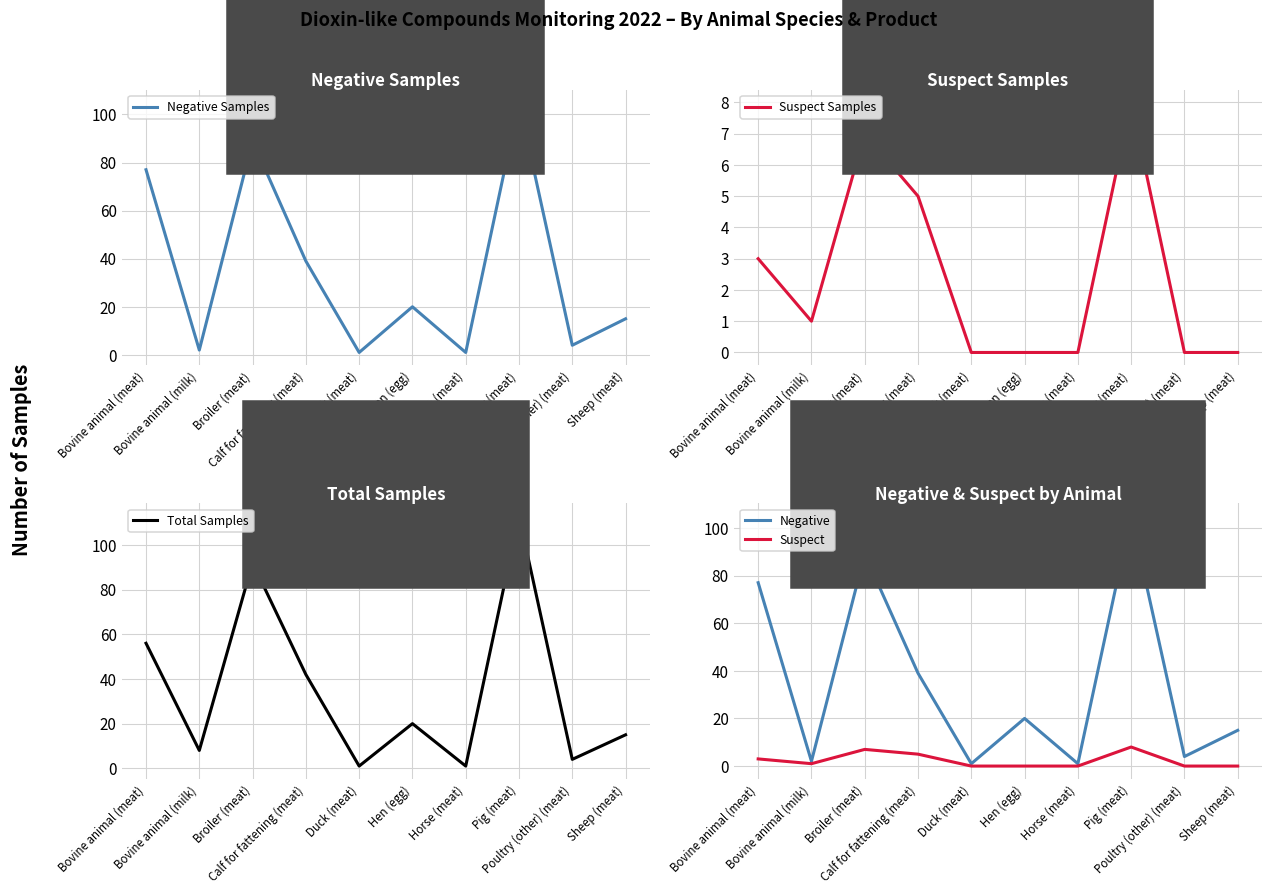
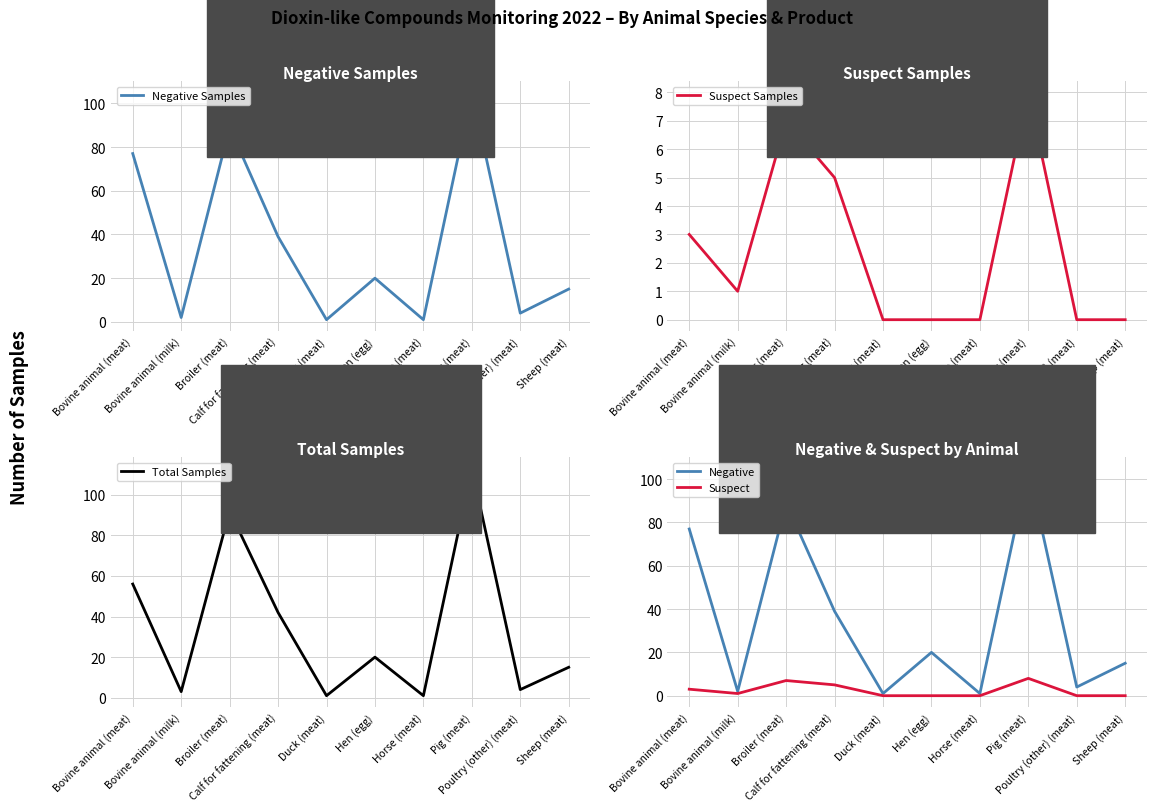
  {
    "Negative Samples": {
      "Bovine animal (meat)": 77,
      "Bovine animal (milk)": 2,
      "Broiler (meat)": 89,
      "Calf for fattening (meat)": 39,
      "Duck (meat)": 1,
      "Hen (egg)": 20,
      "Horse (meat)": 1,
      "Pig (meat)": 105,
      "Poultry (other) (meat)": 4,
      "Sheep (meat)": 15
    },
    "Suspect Samples": {
      "Bovine animal (meat)": 3.0,
      "Bovine animal (milk)": 1.0,
      "Broiler (meat)": 7.0,
      "Calf for fattening (meat)": 5.0,
      "Duck (meat)": 0.0,
      "Hen (egg)": 0.0,
      "Horse (meat)": 0.0,
      "Pig (meat)": 8.0,
      "Poultry (other) (meat)": 0.0,
      "Sheep (meat)": 0.0
    },
    "Total Samples": {
      "Bovine animal (meat)": 56,
-     "Bovine animal (milk)": 8,
+     "Bovine animal (milk)": 3,
      "Broiler (meat)": 92,
      "Calf for fattening (meat)": 42,
      "Duck (meat)": 1,
      "Hen (egg)": 20,
      "Horse (meat)": 1,
      "Pig (meat)": 113,
      "Poultry (other) (meat)": 4,
      "Sheep (meat)": 15
    },
    "Negative & Suspect by Animal": {
      "Negative": {
        "Bovine animal (meat)": 77,
        "Broiler (meat)": 89,
        "Calf for fattening (meat)": 39,
        "Hen (egg)": 20,
        "Pig (meat)": 105,
        "Poultry (other) (meat)": 4,
        "Sheep (meat)": 15
      },
      "Suspect": {
        "Bovine animal (meat)": 3,
        "Broiler (meat)": 7,
        "Calf for fattening (meat)": 5,
        "Hen (egg)": 0,
        "Pig (meat)": 8,
        "Poultry (other) (meat)": 0,
        "Sheep (meat)": 0
      }
    }
  }
